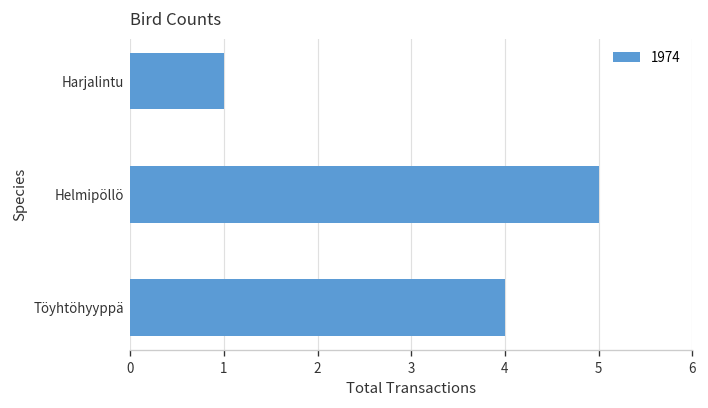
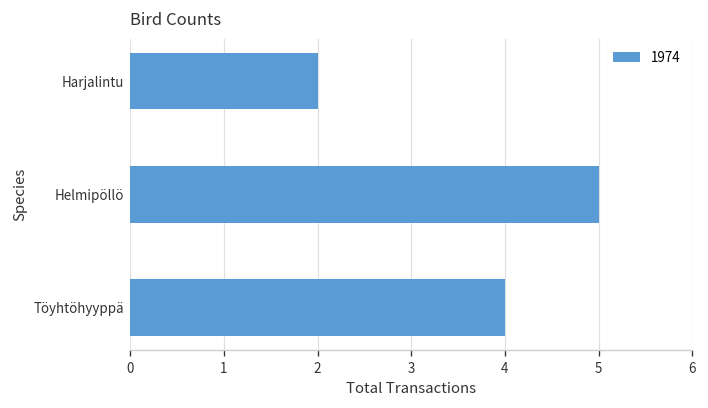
  {
-   "Harjalintu": 1,
+   "Harjalintu": 2,
    "Helmipöllö": 5,
    "Töyhtöhyyppä": 4
  }
